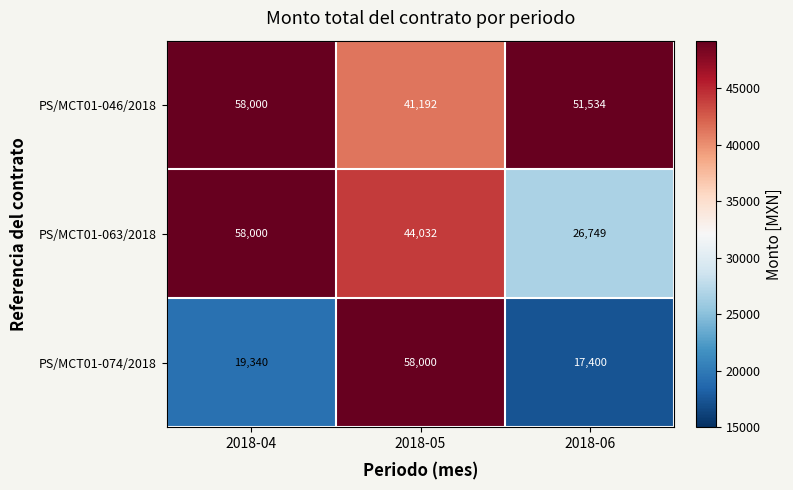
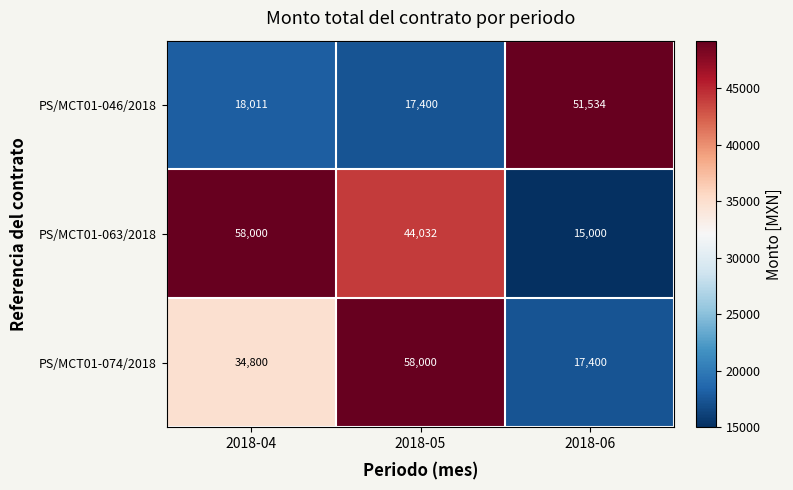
  {
    "PS/MCT01-046/2018": {
-     "2018-04": "58,000",
-     "2018-05": "41,192",
+     "2018-04": "18,011",
+     "2018-05": "17,400",
      "2018-06": "51,534"
    },
    "PS/MCT01-063/2018": {
      "2018-04": "58,000",
      "2018-05": "44,032",
-     "2018-06": "26,749"
+     "2018-06": "15,000"
    },
    "PS/MCT01-074/2018": {
-     "2018-04": "19,340",
+     "2018-04": "34,800",
      "2018-05": "58,000",
      "2018-06": "17,400"
    }
  }
